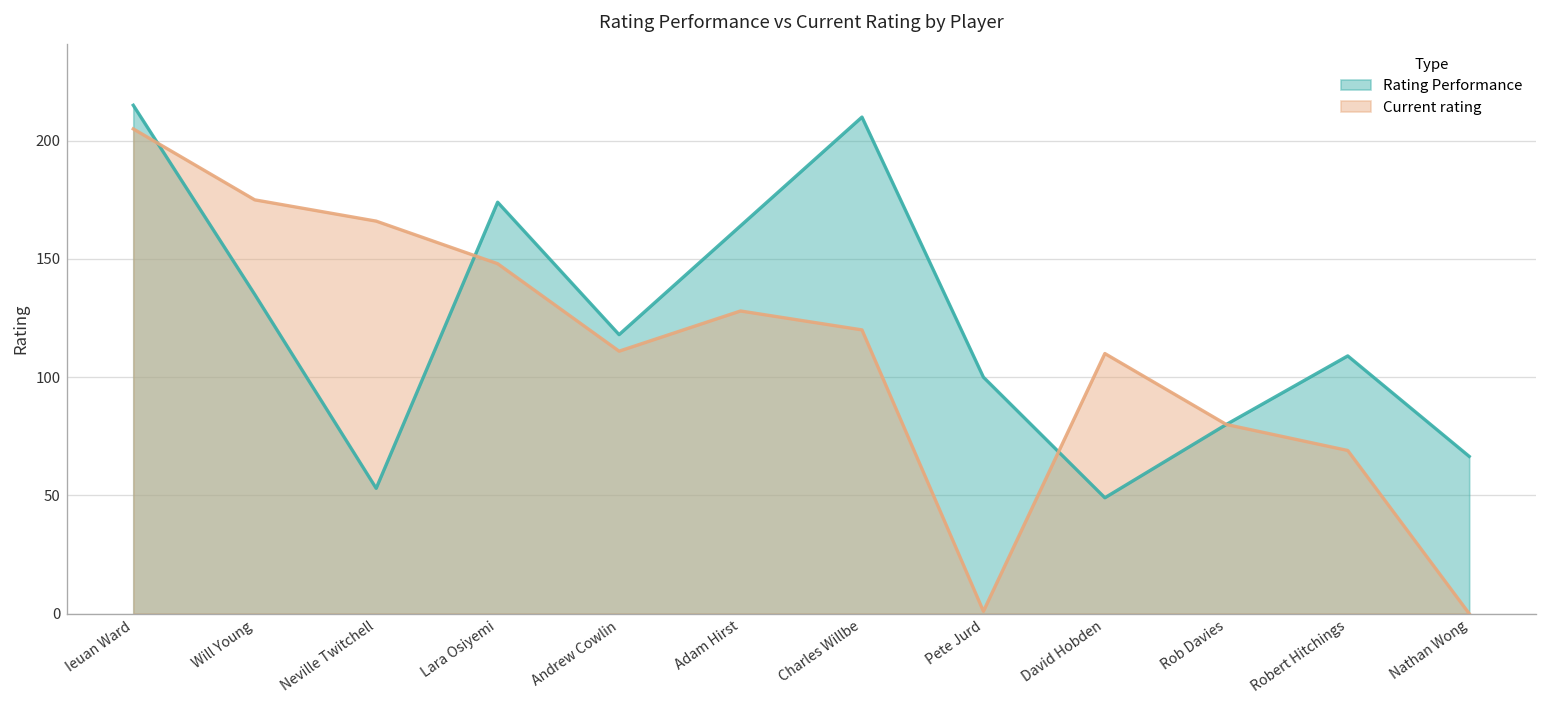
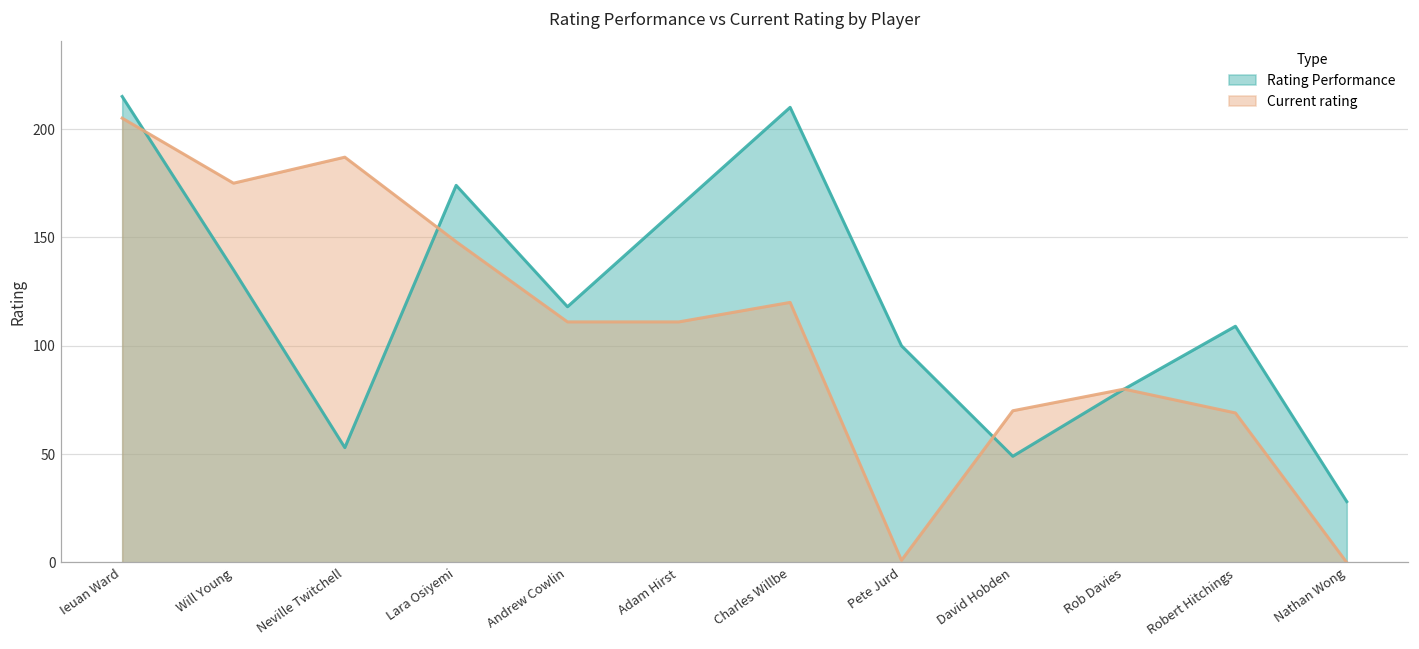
  {
    "Rating Performance": {
      "Ieuan Ward": 215,
      "Will Young": 135,
      "Neville Twitchell": 53,
      "Lara Osiyemi": 174,
      "Andrew Cowlin": 118,
      "Adam Hirst": 164,
      "Charles Willbe": 210,
      "Pete Jurd": 100,
      "David Hobden": 49,
      "Robert Hitchings": 109,
-     "Nathan Wong": 67
+     "Nathan Wong": 28
    },
    "Current rating": {
      "Ieuan Ward": 205,
      "Will Young": 175,
-     "Neville Twitchell": 166,
+     "Neville Twitchell": 187,
      "Lara Osiyemi": 148,
      "Andrew Cowlin": 111,
-     "Adam Hirst": 128,
+     "Adam Hirst": 111,
      "Charles Willbe": 120,
      "Pete Jurd": 1,
-     "David Hobden": 110,
+     "David Hobden": 70,
      "Robert Hitchings": 69,
      "Nathan Wong": 0
    }
  }
